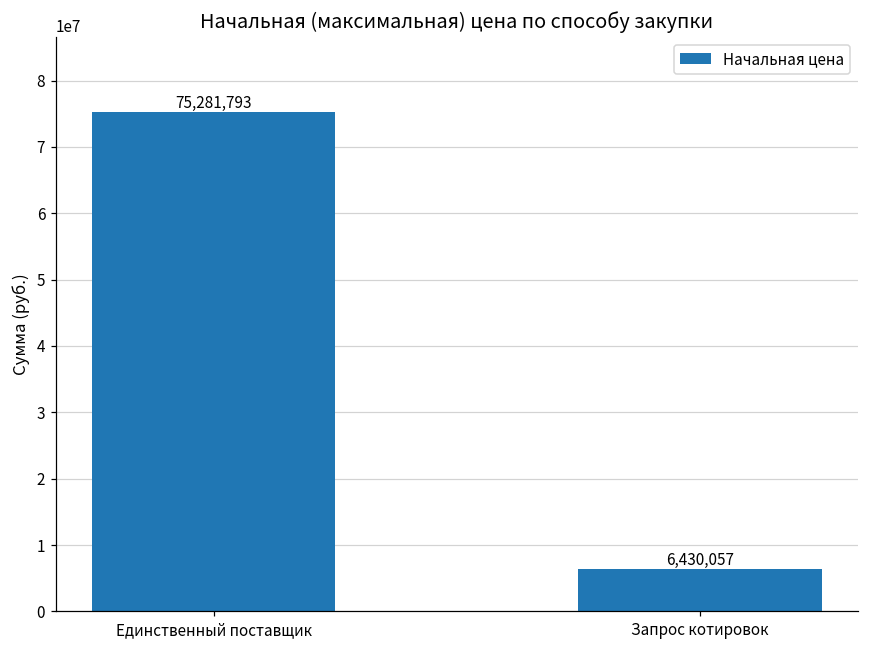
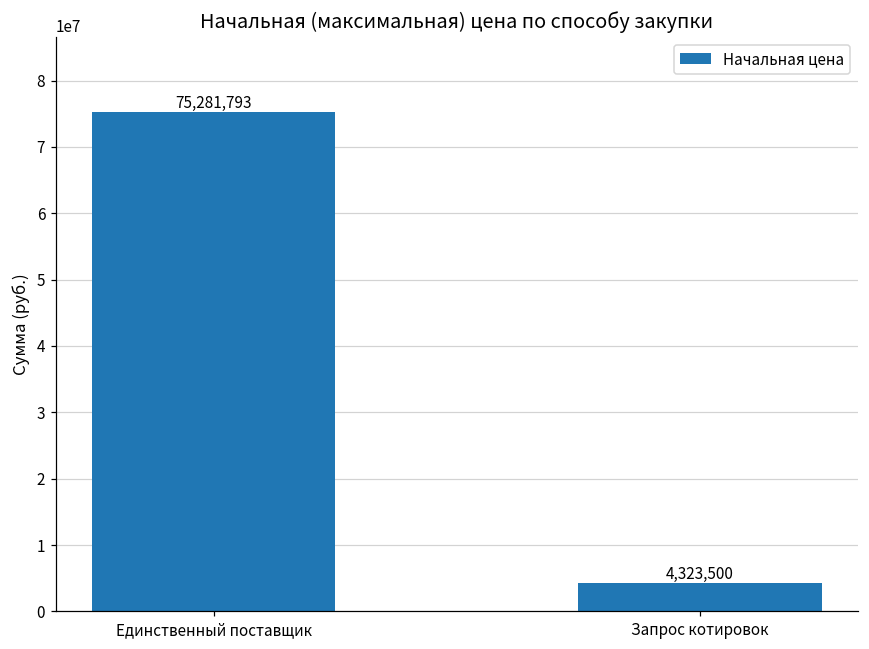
  {
    "Единственный поставщик": "75,281,793",
-   "Запрос котировок": "6,430,057"
+   "Запрос котировок": "4,323,500"
  }
